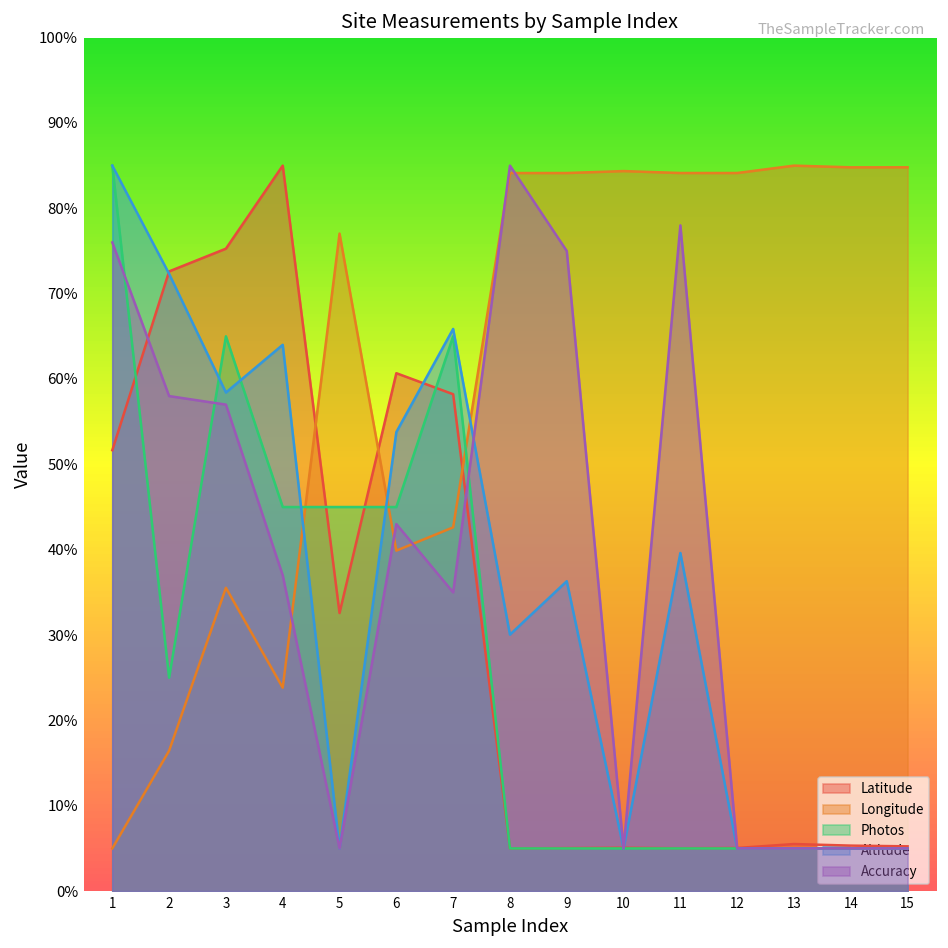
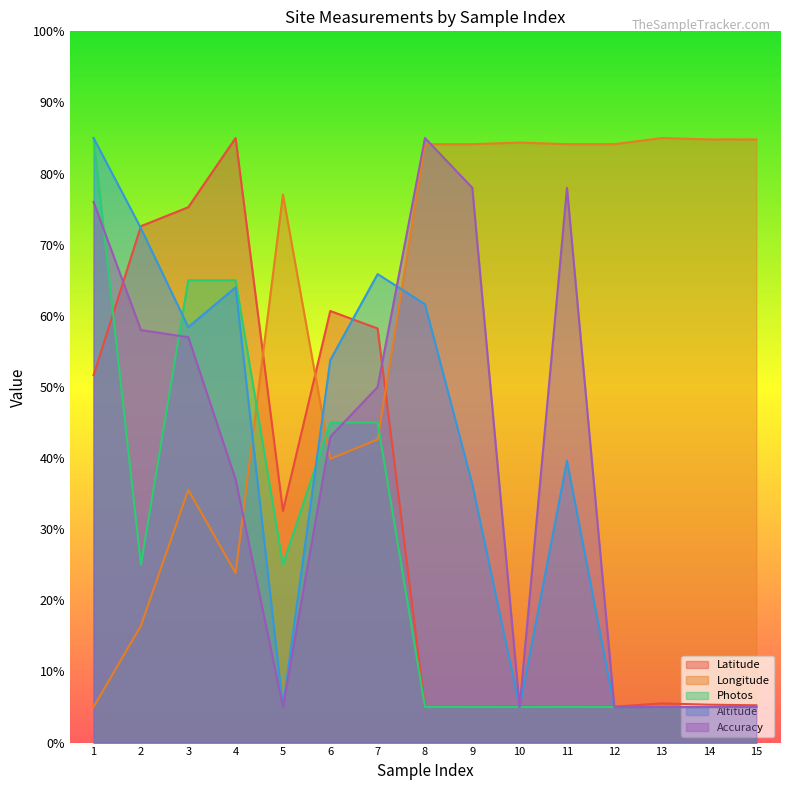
  {
    "Photos": {
      "2": "25%",
      "3": "65%",
-     "4": "45%",
-     "5": "45%",
+     "4": "65%",
+     "5": "25%",
      "6": "45%",
-     "7": "65%"
+     "7": "45%"
    },
    "Altitude": {
      "3": "58%",
      "4": "64%",
      "6": "54%",
      "7": "66%",
-     "8": "30%",
+     "8": "62%",
      "9": "36%",
      "11": "40%"
    },
    "Accuracy": {
      "1": "76%",
      "2": "58%",
      "3": "57%",
      "4": "37%",
      "6": "43%",
-     "7": "35%",
+     "7": "50%",
      "8": "85%",
-     "9": "75%",
+     "9": "78%",
      "11": "78%"
    }
  }
